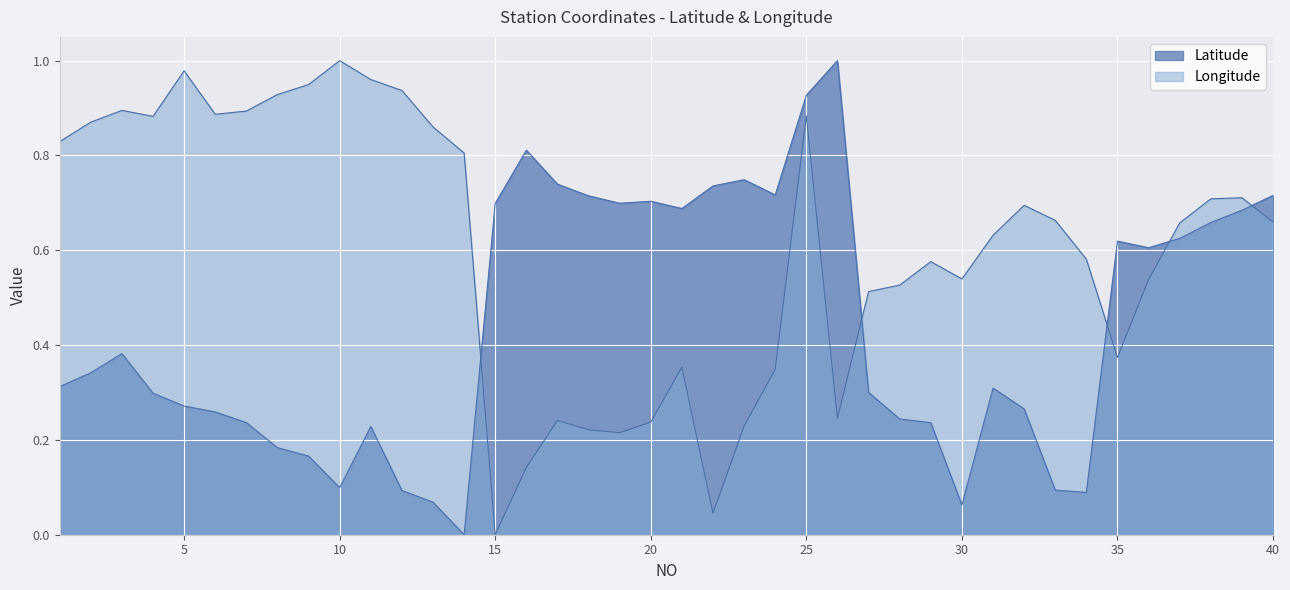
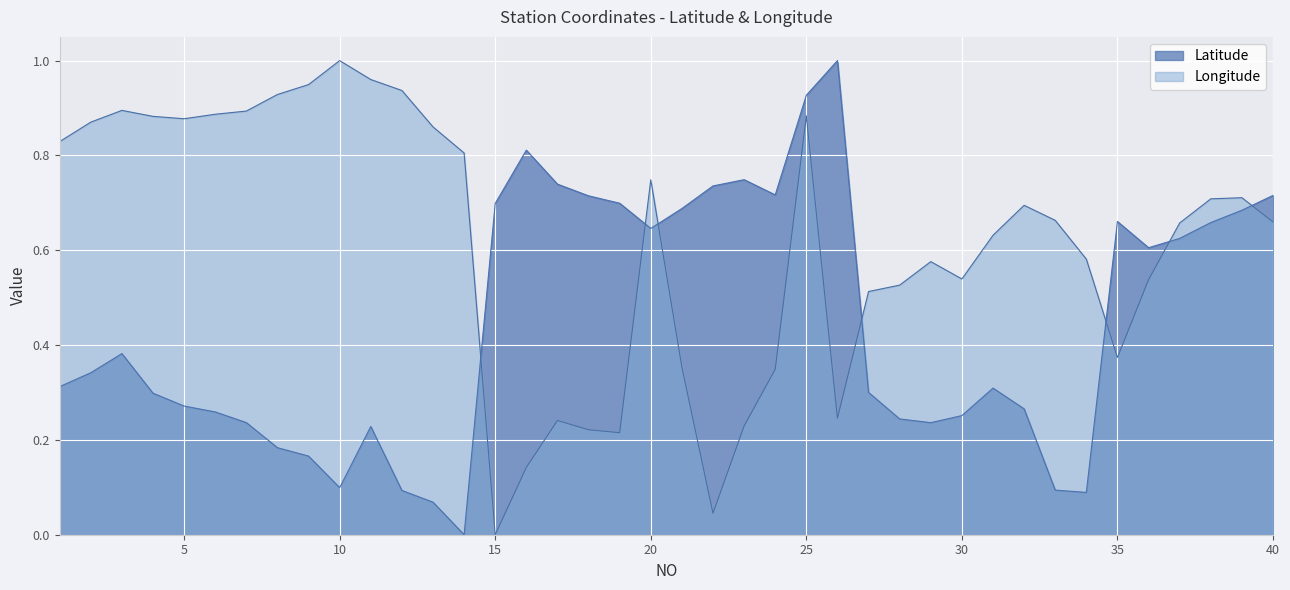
  {
    "Latitude": {
      "5": 0.27,
      "10": 0.10,
      "15": 0.70,
-     "20": 0.70,
+     "20": 0.65,
      "25": 0.93,
-     "30": 0.06,
-     "35": 0.62,
+     "30": 0.25,
+     "35": 0.66,
      "40": 0.72
    },
    "Longitude": {
-     "5": 0.98,
+     "5": 0.88,
      "10": 1.00,
      "15": 0.00,
-     "20": 0.24,
+     "20": 0.75,
      "25": 0.88,
      "30": 0.54,
      "35": 0.37,
      "40": 0.66
    }
  }
